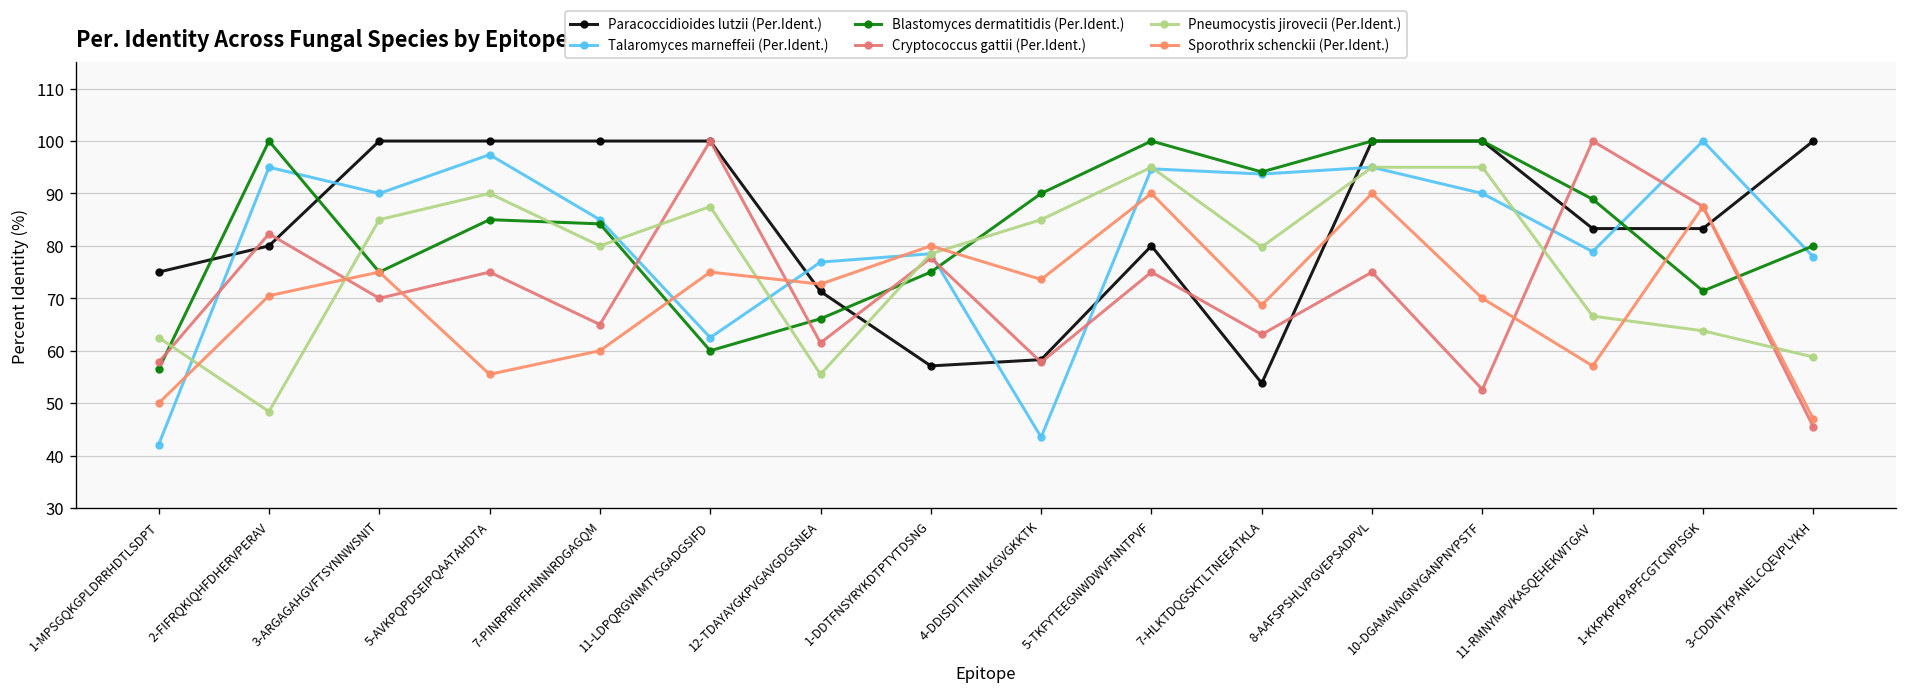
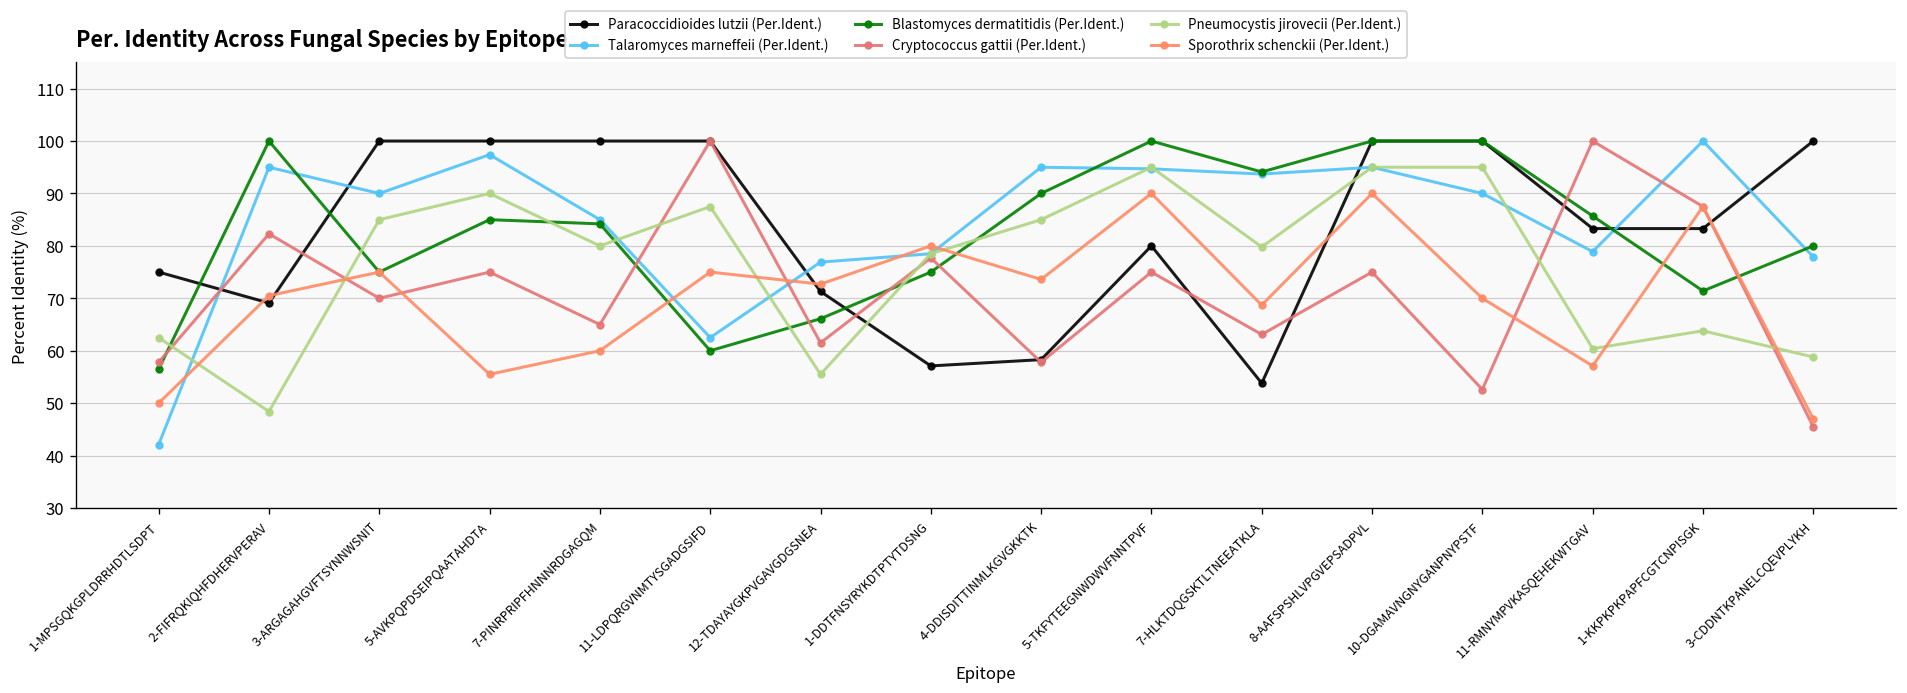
  {
    "Paracoccidioides lutzii (Per.Ident.)": {
      "1-MPSGQKGPLDRRHDTLSDPT": 75,
-     "2-FIFRQKIQHFDHERVPERAV": 80,
+     "2-FIFRQKIQHFDHERVPERAV": 69,
      "3-ARGAGAHGVFTSYNNWSNIT": 100,
      "5-AVKPQPDSEIPQAATAHDTA": 100,
      "7-PINRPRIPFHNNNRDGAGQM": 100,
      "12-TDAYAYGKPVGAVGDGSNEA": 71,
      "1-DDTFNSYRYKDTPTYTDSNG": 57,
      "5-TKFYTEEGNWDWVFNNTPVF": 80,
      "7-HLKTDQGSKTLTNEEATKLA": 54,
      "11-RMNYMPVKASQEHEKWTGAV": 83,
      "1-KKPKPKPAPFCGTCNPISGK": 83,
      "3-CDDNTKPANELCQEVPLYKH": 100
    },
    "Talaromyces marneffeii (Per.Ident.)": {
      "1-MPSGQKGPLDRRHDTLSDPT": 42,
      "2-FIFRQKIQHFDHERVPERAV": 95,
      "3-ARGAGAHGVFTSYNNWSNIT": 90,
      "5-AVKPQPDSEIPQAATAHDTA": 97,
      "7-PINRPRIPFHNNNRDGAGQM": 85,
      "11-LDPQRGVNMTYSGADGSIFD": 63,
      "12-TDAYAYGKPVGAVGDGSNEA": 77,
-     "4-DDISDITTINMLKGVGKKTK": 44,
+     "4-DDISDITTINMLKGVGKKTK": 95,
      "10-DGAMAVNGNYGANPNYPSTF": 90,
      "11-RMNYMPVKASQEHEKWTGAV": 79,
      "1-KKPKPKPAPFCGTCNPISGK": 100,
      "3-CDDNTKPANELCQEVPLYKH": 78
    },
    "Blastomyces dermatitidis (Per.Ident.)": {
      "1-MPSGQKGPLDRRHDTLSDPT": 57,
      "2-FIFRQKIQHFDHERVPERAV": 100,
      "5-AVKPQPDSEIPQAATAHDTA": 85,
      "7-PINRPRIPFHNNNRDGAGQM": 84,
      "11-LDPQRGVNMTYSGADGSIFD": 60,
      "12-TDAYAYGKPVGAVGDGSNEA": 66,
      "1-DDTFNSYRYKDTPTYTDSNG": 75,
      "4-DDISDITTINMLKGVGKKTK": 90,
      "5-TKFYTEEGNWDWVFNNTPVF": 100,
-     "11-RMNYMPVKASQEHEKWTGAV": 89,
+     "11-RMNYMPVKASQEHEKWTGAV": 86,
      "1-KKPKPKPAPFCGTCNPISGK": 71,
      "3-CDDNTKPANELCQEVPLYKH": 80
    },
    "Pneumocystis jirovecii (Per.Ident.)": {
      "1-MPSGQKGPLDRRHDTLSDPT": 63,
      "2-FIFRQKIQHFDHERVPERAV": 48,
      "3-ARGAGAHGVFTSYNNWSNIT": 85,
      "5-AVKPQPDSEIPQAATAHDTA": 90,
      "7-PINRPRIPFHNNNRDGAGQM": 80,
      "11-LDPQRGVNMTYSGADGSIFD": 88,
      "12-TDAYAYGKPVGAVGDGSNEA": 56,
      "4-DDISDITTINMLKGVGKKTK": 85,
      "7-HLKTDQGSKTLTNEEATKLA": 80,
      "10-DGAMAVNGNYGANPNYPSTF": 95,
-     "11-RMNYMPVKASQEHEKWTGAV": 67,
+     "11-RMNYMPVKASQEHEKWTGAV": 60,
      "1-KKPKPKPAPFCGTCNPISGK": 64,
      "3-CDDNTKPANELCQEVPLYKH": 59
    }
  }
